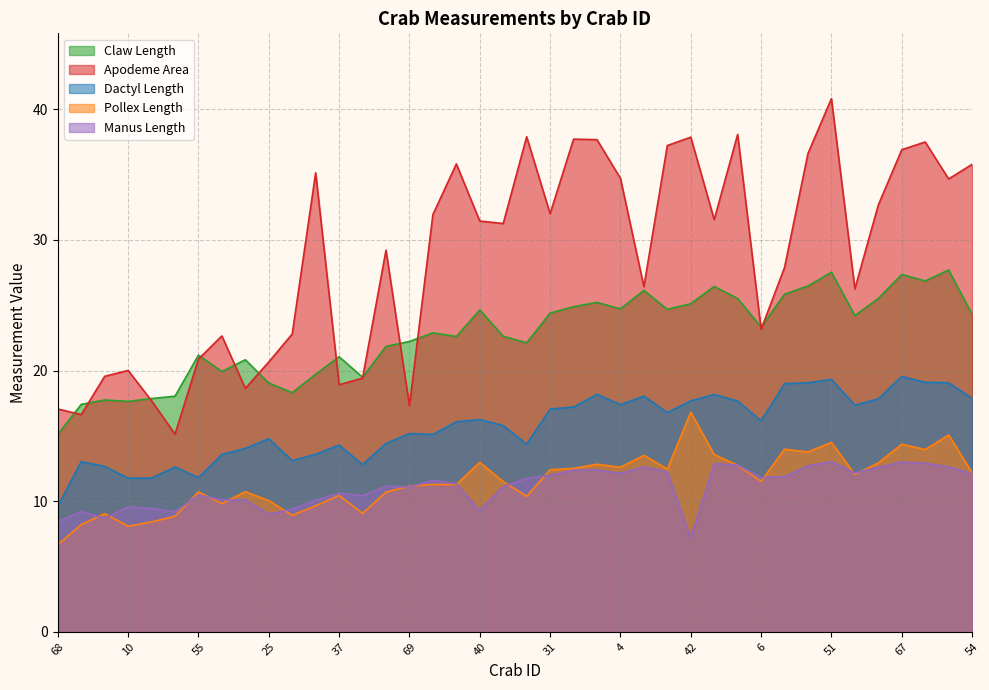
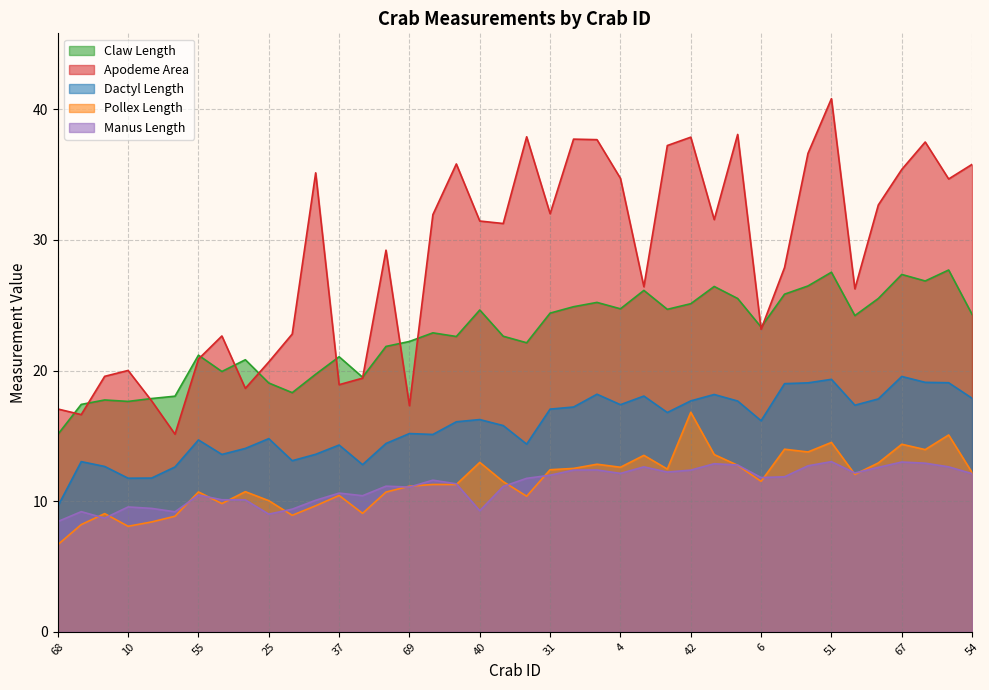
  {
    "Claw Length": {
      "68": 15.1,
      "55": 21.2,
      "69": 22.2,
      "40": 24.6,
      "42": 25.1,
      "51": 27.5,
      "67": 27.4,
      "54": 24.3
    },
    "Apodeme Area": {
      "68": 17.1,
      "55": 20.9,
      "69": 17.3,
      "40": 31.5,
      "42": 37.9,
      "51": 40.8,
-     "67": 36.9,
+     "67": 35.4,
      "54": 35.8
    },
    "Dactyl Length": {
      "68": 9.6,
-     "55": 11.8,
+     "55": 14.7,
      "69": 15.2,
      "40": 16.3,
      "42": 17.7,
      "6": 16.2,
      "51": 19.3,
      "67": 19.6,
      "54": 17.9
    },
    "Pollex Length": {
      "68": 6.7,
      "55": 10.7,
      "40": 13.0,
      "42": 16.8,
      "6": 11.5,
      "51": 14.5,
      "67": 14.4
    },
    "Manus Length": {
      "68": 8.4,
      "55": 10.5,
      "40": 9.3,
-     "42": 7.2,
+     "42": 12.4,
      "6": 11.8,
      "51": 13.0,
      "67": 13.0
    }
  }
